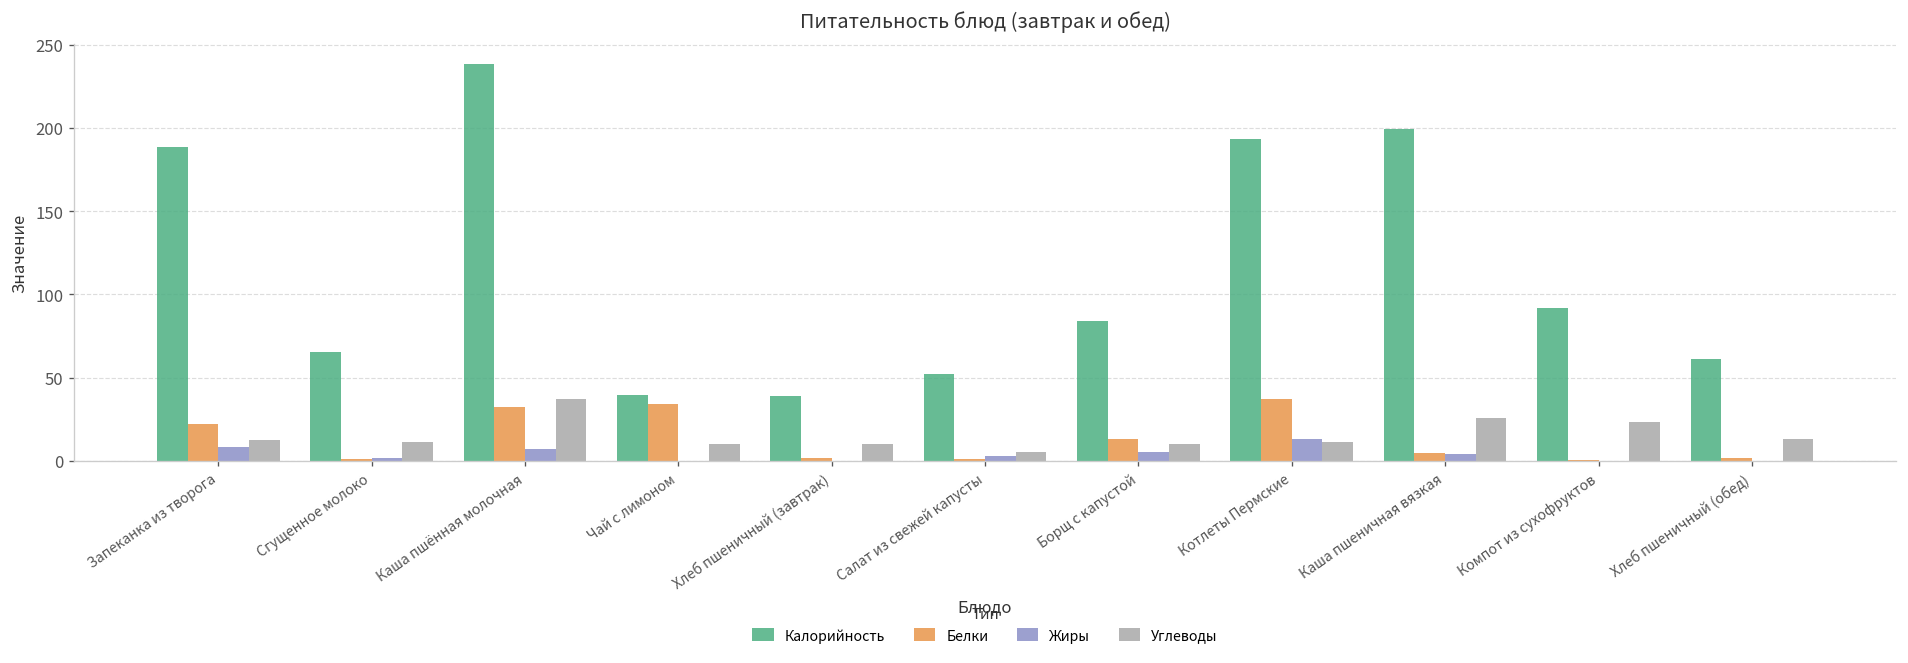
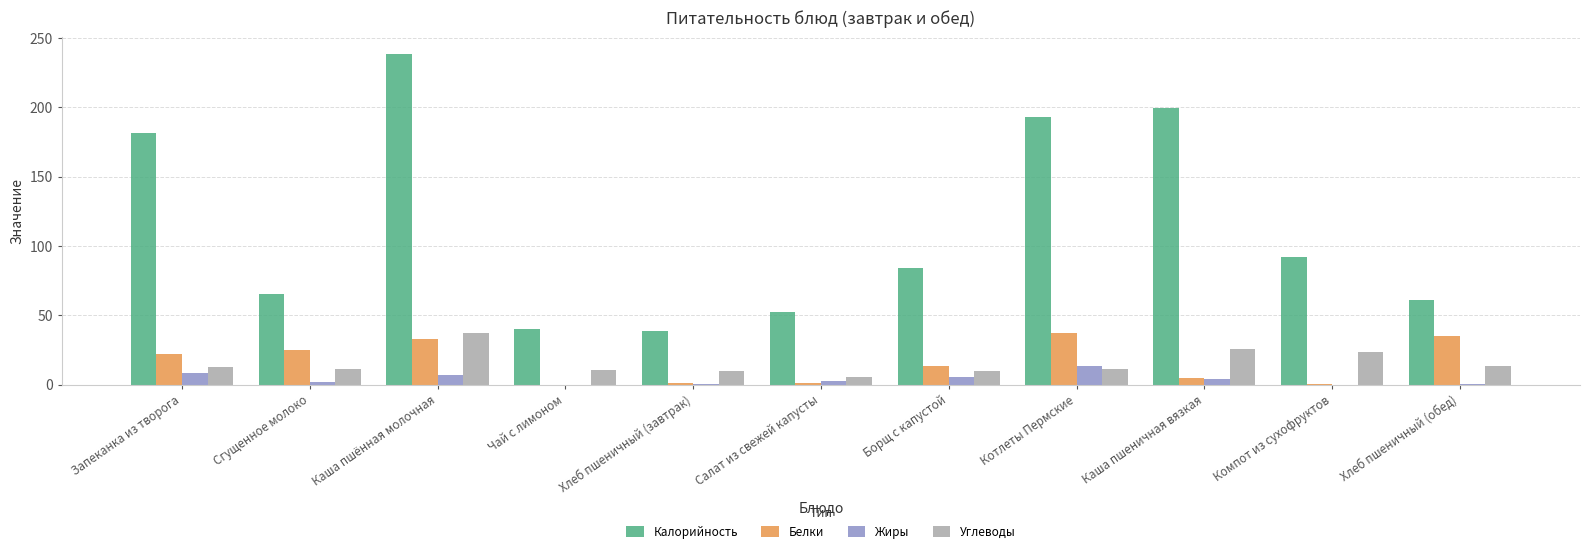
  {
    "Калорийность": {
-     "Запеканка из творога": 189,
+     "Запеканка из творога": 181,
      "Сгущенное молоко": 66,
      "Каша пшённая молочная": 238,
      "Чай с лимоном": 40,
      "Хлеб пшеничный (завтрак)": 39,
      "Салат из свежей капусты": 52,
      "Борщ с капустой": 84,
      "Котлеты Пермские": 193,
      "Каша пшеничная вязкая": 199,
      "Компот из сухофруктов": 92,
      "Хлеб пшеничный (обед)": 61
    },
    "Белки": {
      "Запеканка из творога": 22,
-     "Сгущенное молоко": 1,
+     "Сгущенное молоко": 25,
      "Каша пшённая молочная": 33,
-     "Чай с лимоном": 34,
+     "Чай с лимоном": 0,
      "Борщ с капустой": 13,
      "Котлеты Пермские": 37,
      "Каша пшеничная вязкая": 5,
-     "Хлеб пшеничный (обед)": 2
+     "Хлеб пшеничный (обед)": 35
    }
  }
